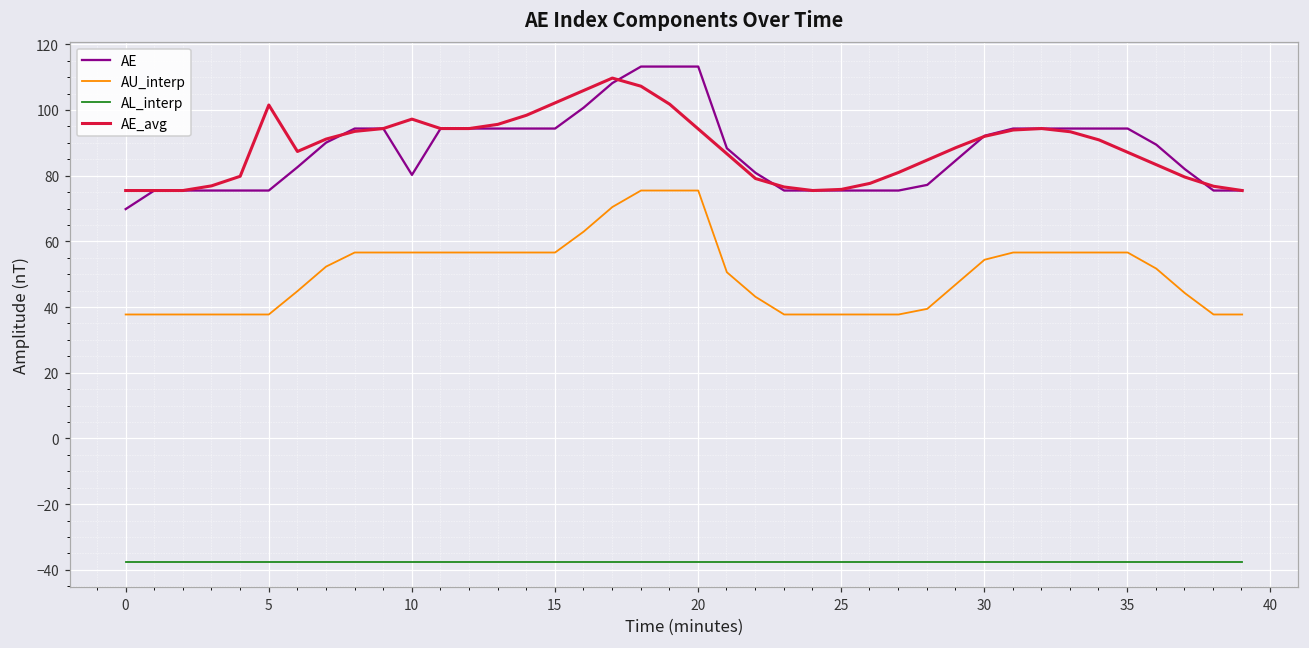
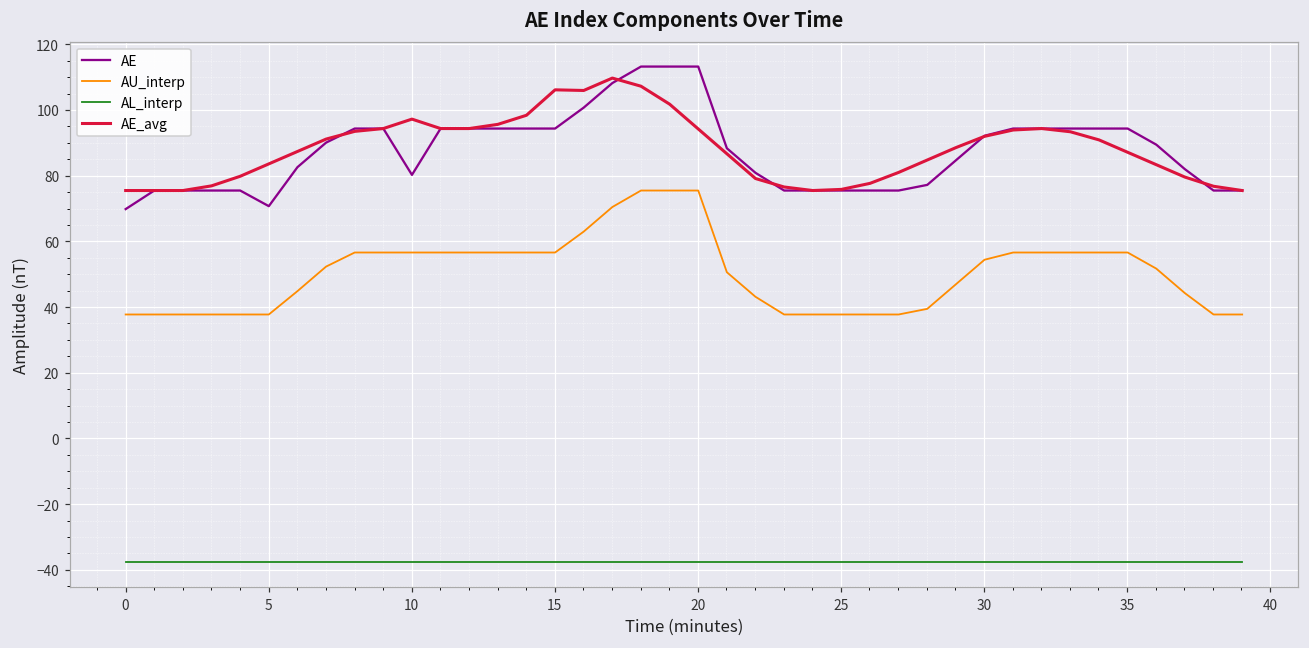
  {
    "AE": {
      "0": 70,
-     "5": 75,
+     "5": 71,
      "10": 80,
      "15": 94,
      "20": 113
    },
    "AU_interp": {
      "0": 38,
      "5": 38,
      "10": 57,
      "15": 57,
      "20": 75,
      "25": 38
    },
    "AL_interp": {
      "0": -38,
      "5": -38,
      "10": -38,
      "15": -38,
      "20": -38,
      "25": -38
    },
    "AE_avg": {
      "0": 75,
-     "5": 102,
+     "5": 84,
      "10": 97,
-     "15": 102,
+     "15": 106,
      "20": 94
    }
  }
